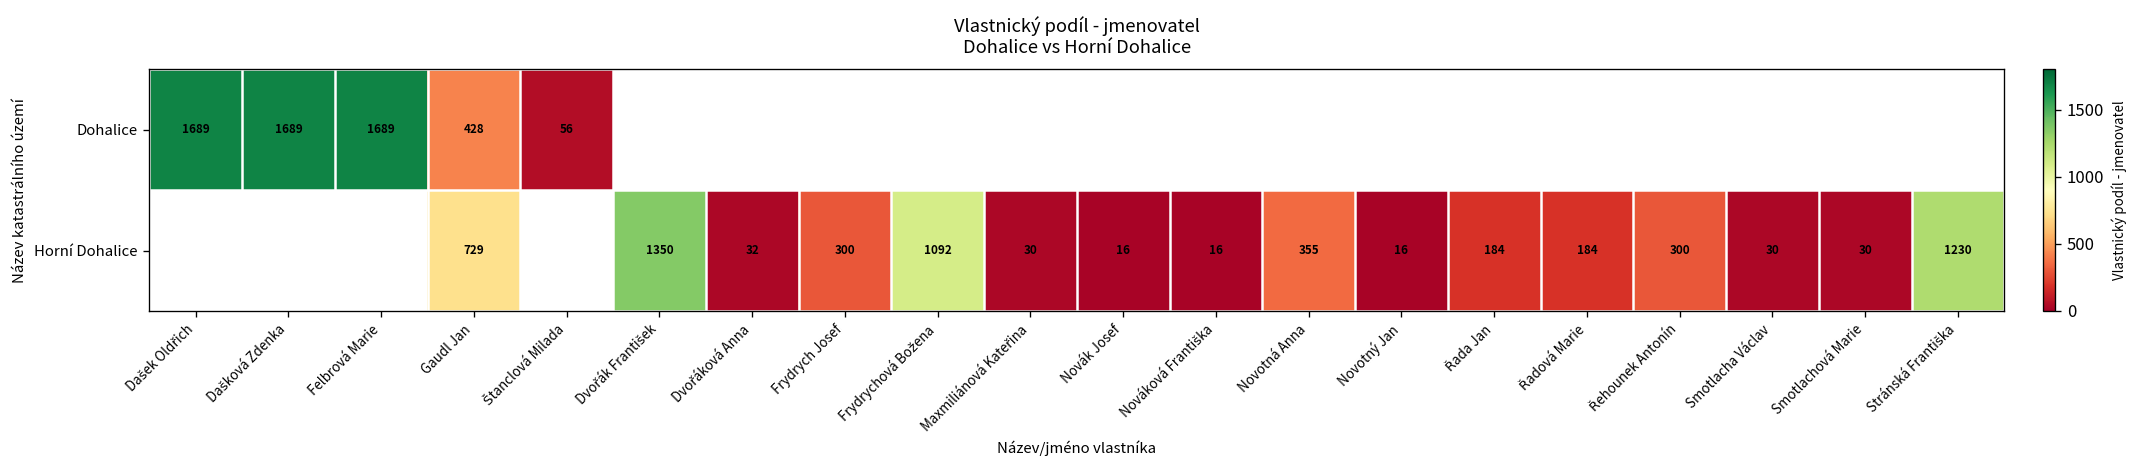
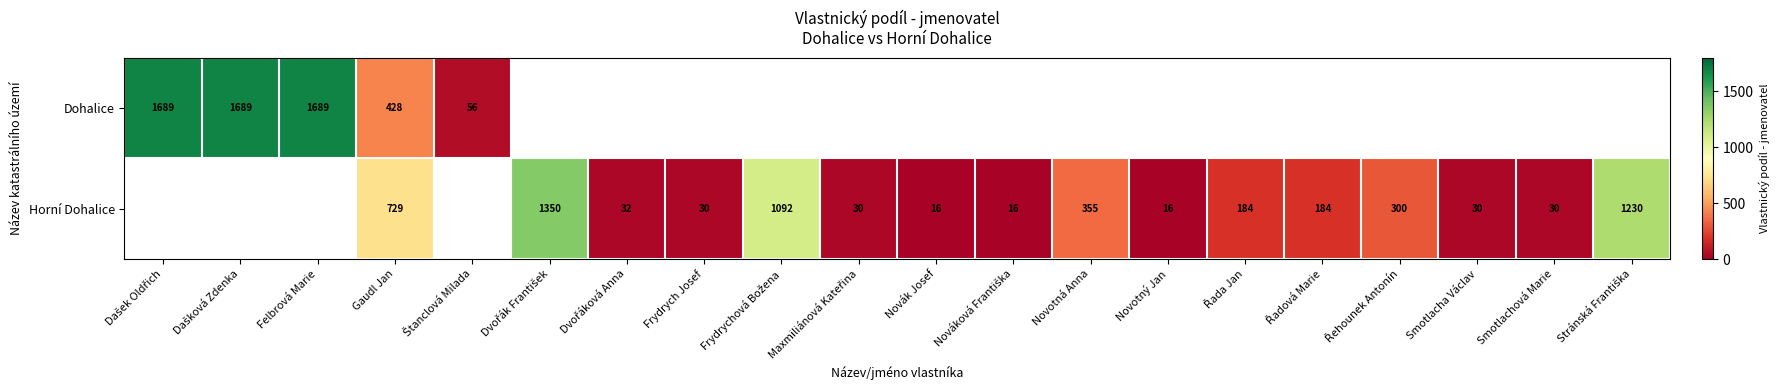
  {
    "Dohalice": {
      "Dašek Oldřich": 1689,
      "Dašková Zdenka": 1689,
      "Felbrová Marie": 1689,
      "Gaudl Jan": 428,
      "Štanclová Milada": 56
    },
    "Horní Dohalice": {
      "Gaudl Jan": 729,
      "Dvořák František": 1350,
      "Dvořáková Anna": 32,
-     "Frydrych Josef": 300,
+     "Frydrych Josef": 30,
      "Frydrychová Božena": 1092,
      "Maxmiliánová Kateřina": 30,
      "Novák Josef": 16,
      "Nováková Františka": 16,
      "Novotná Anna": 355,
      "Novotný Jan": 16,
      "Řada Jan": 184,
      "Řadová Marie": 184,
      "Řehounek Antonín": 300,
      "Smotlacha Václav": 30,
      "Smotlachová Marie": 30,
      "Stránská Františka": 1230
    }
  }
